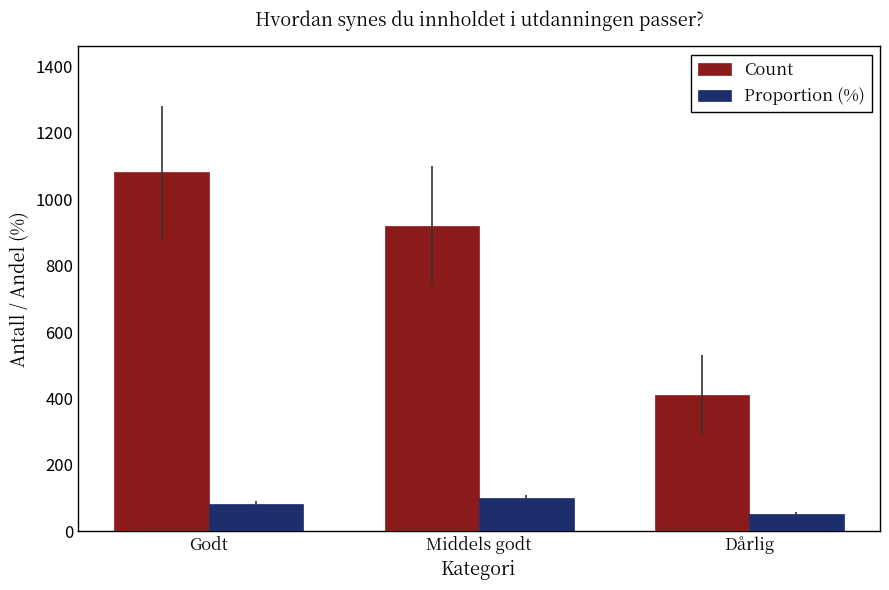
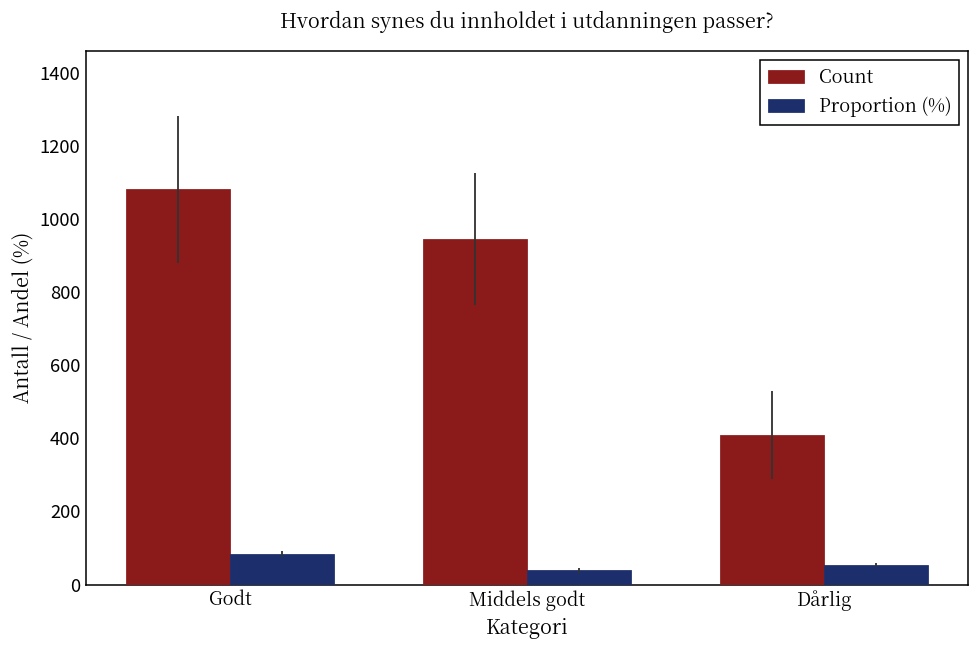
  {
    "Count": {
      "Godt": 1080,
-     "Middels godt": 920,
+     "Middels godt": 950,
      "Dårlig": 410
    },
    "Proportion (%)": {
      "Godt": 80,
-     "Middels godt": 100,
+     "Middels godt": 40,
      "Dårlig": 50
    }
  }
